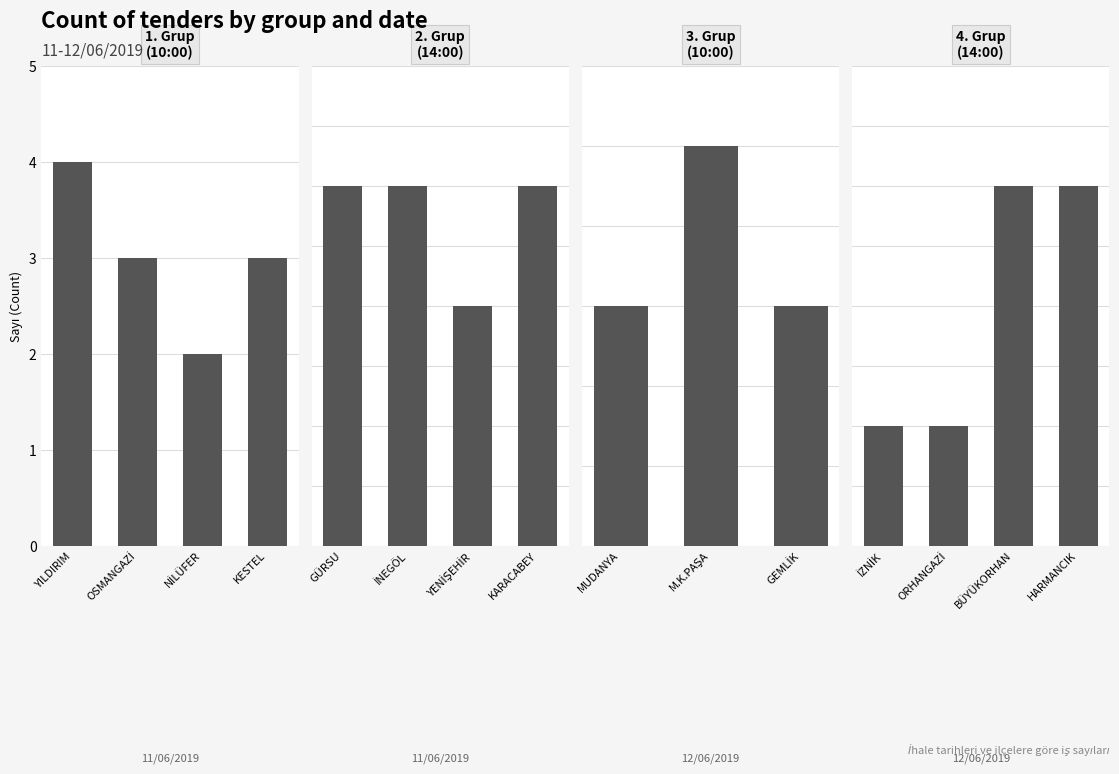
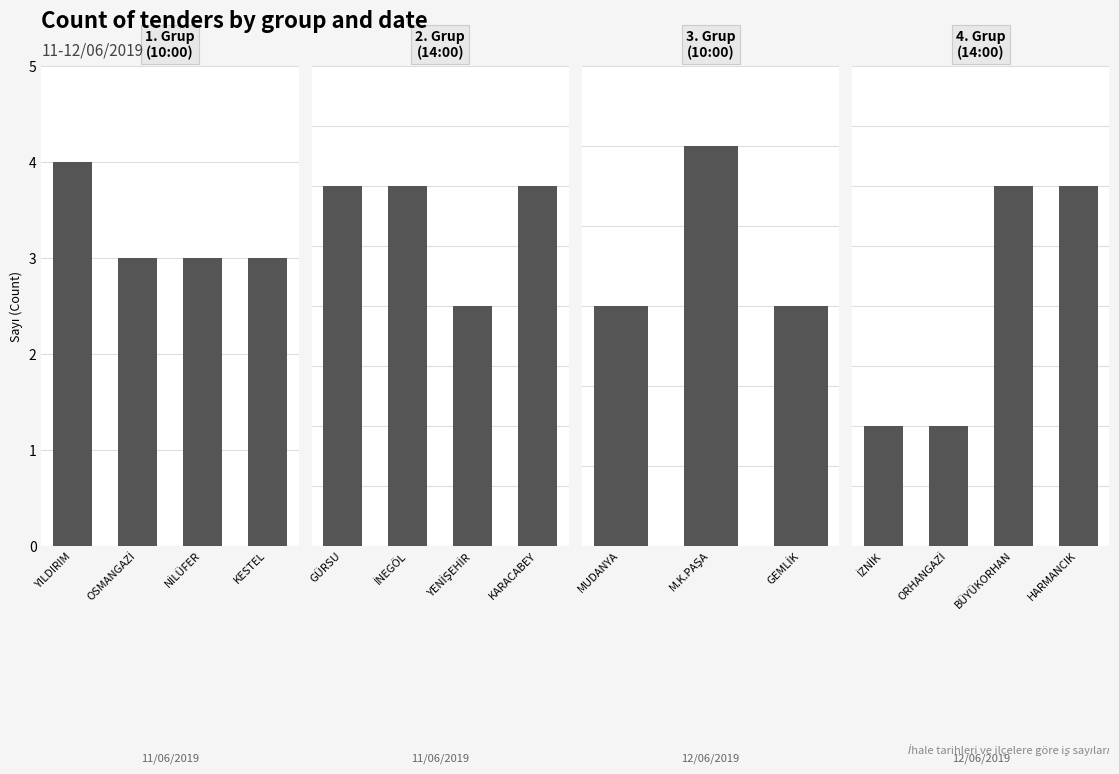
  {
    "1. Grup (10:00)": {
      "YILDIRIM": 4,
      "OSMANGAZİ": 3,
-     "NİLÜFER": 2,
+     "NİLÜFER": 3,
      "KESTEL": 3
    }
  }
